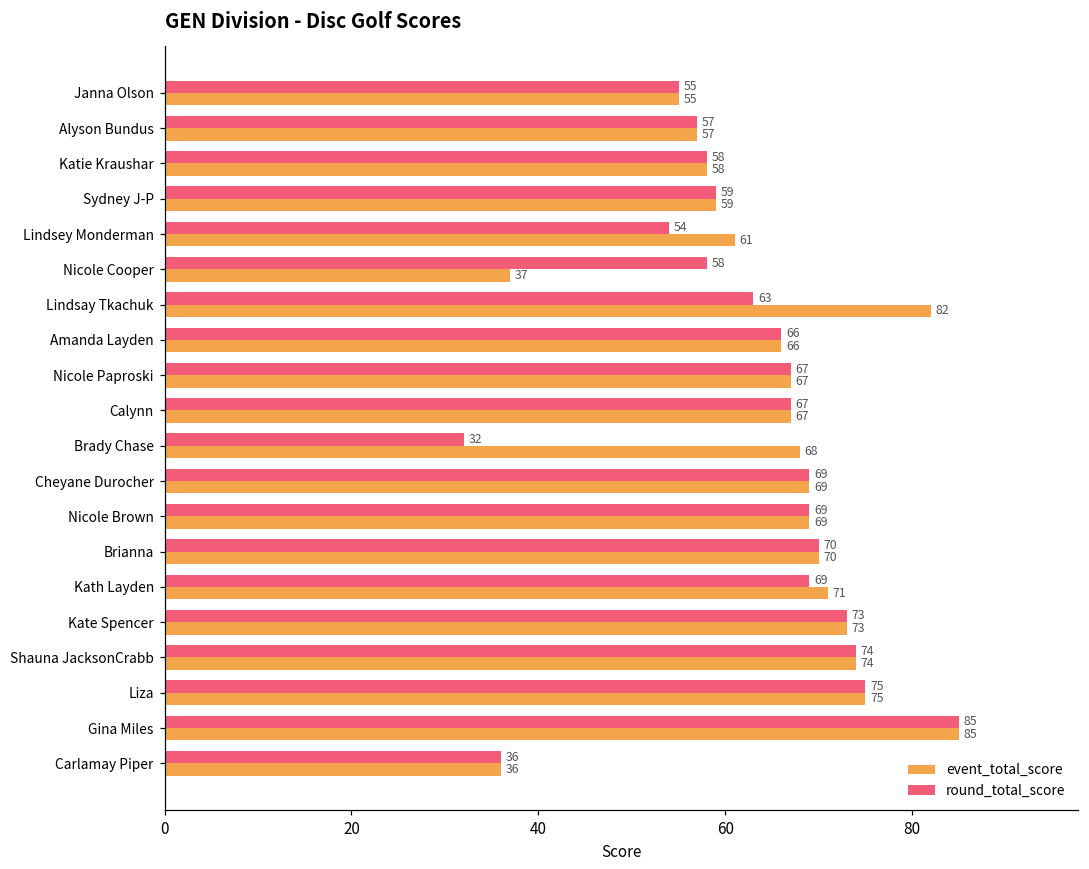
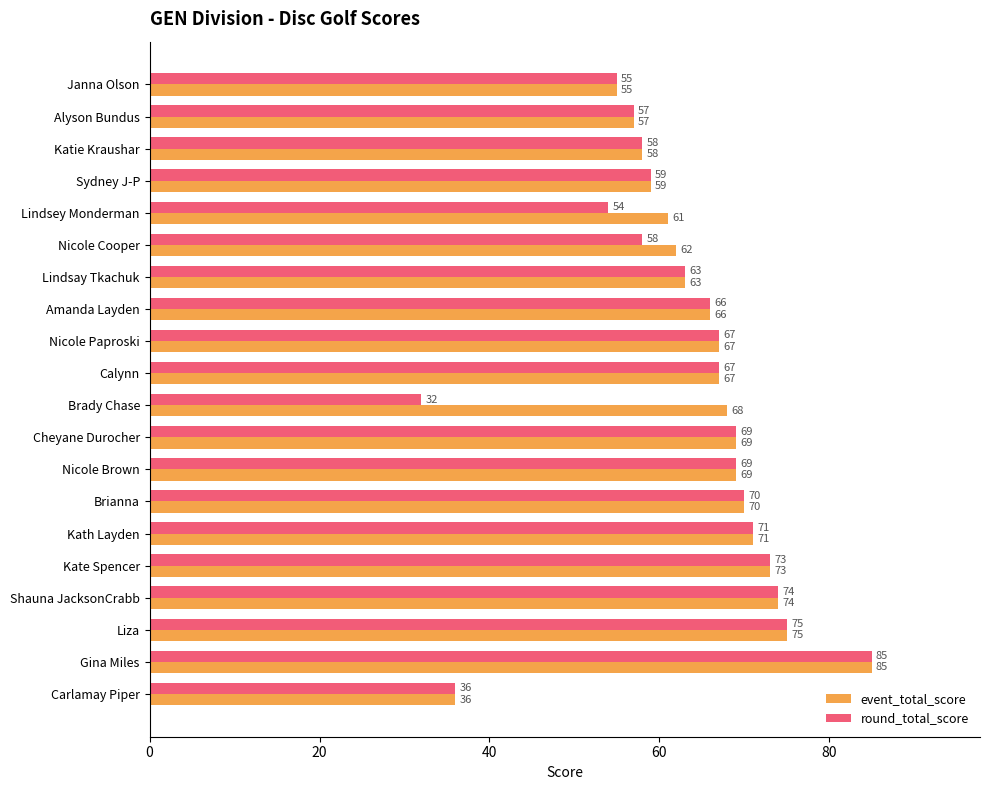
  {
    "event_total_score": {
      "Janna Olson": 55,
      "Alyson Bundus": 57,
      "Katie Kraushar": 58,
      "Sydney J-P": 59,
      "Lindsey Monderman": 61,
-     "Nicole Cooper": 37,
-     "Lindsay Tkachuk": 82,
+     "Nicole Cooper": 62,
+     "Lindsay Tkachuk": 63,
      "Amanda Layden": 66,
      "Nicole Paproski": 67,
      "Calynn": 67,
      "Brady Chase": 68,
      "Cheyane Durocher": 69,
      "Nicole Brown": 69,
      "Brianna": 70,
      "Kath Layden": 71,
      "Kate Spencer": 73,
      "Shauna JacksonCrabb": 74,
      "Liza": 75,
      "Gina Miles": 85,
      "Carlamay Piper": 36
    },
    "round_total_score": {
      "Janna Olson": 55,
      "Alyson Bundus": 57,
      "Katie Kraushar": 58,
      "Sydney J-P": 59,
      "Lindsey Monderman": 54,
      "Nicole Cooper": 58,
      "Lindsay Tkachuk": 63,
      "Amanda Layden": 66,
      "Nicole Paproski": 67,
      "Calynn": 67,
      "Brady Chase": 32,
      "Cheyane Durocher": 69,
      "Nicole Brown": 69,
      "Brianna": 70,
-     "Kath Layden": 69,
+     "Kath Layden": 71,
      "Kate Spencer": 73,
      "Shauna JacksonCrabb": 74,
      "Liza": 75,
      "Gina Miles": 85,
      "Carlamay Piper": 36
    }
  }
